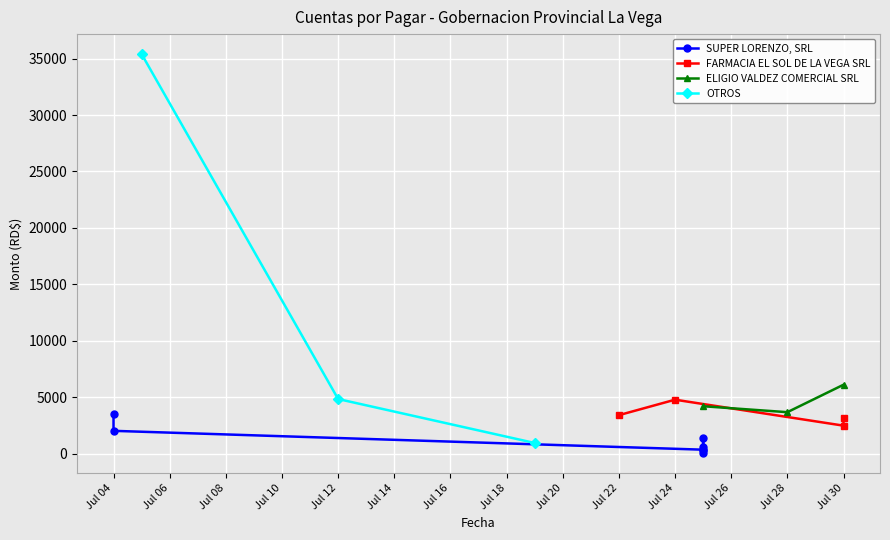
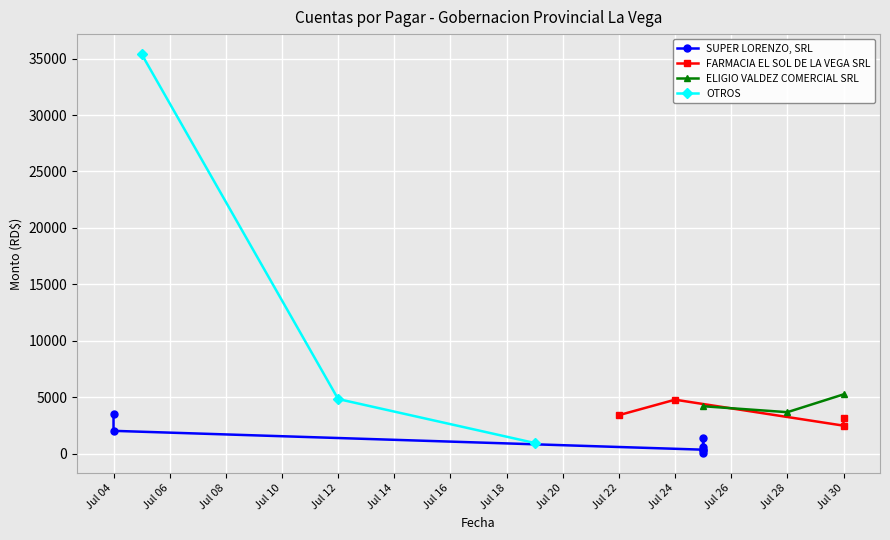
  {
    "ELIGIO VALDEZ COMERCIAL SRL": {
      "Jul 28": 3700,
-     "Jul 30": 6100
+     "Jul 30": 5300
    },
    "OTROS": {
      "Jul 12": 4800
    }
  }
